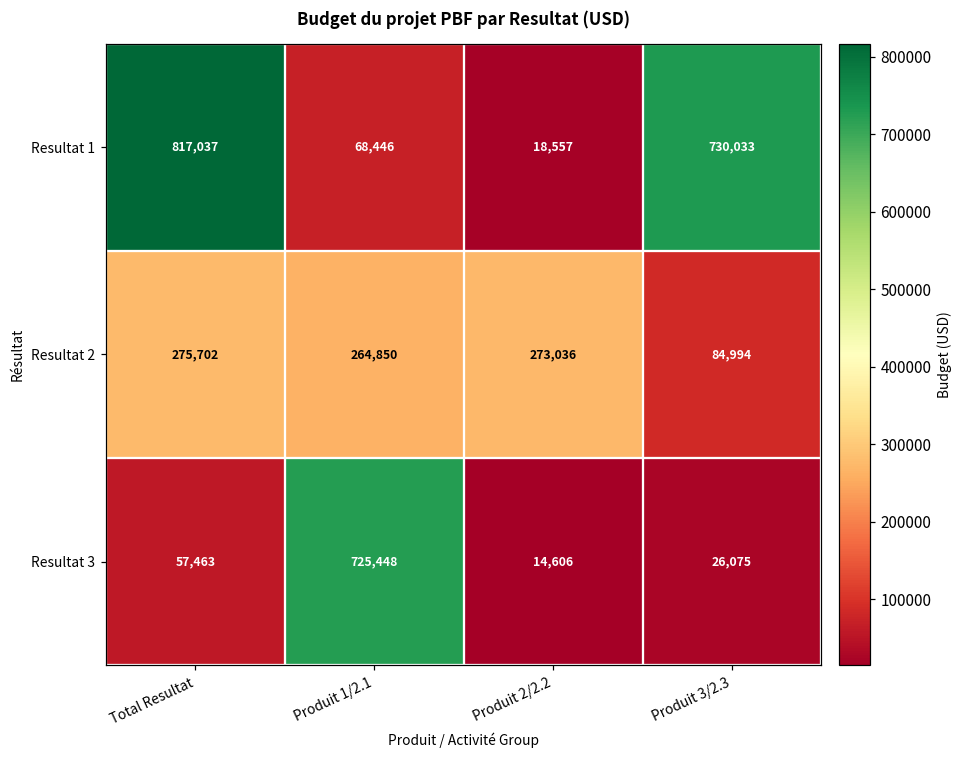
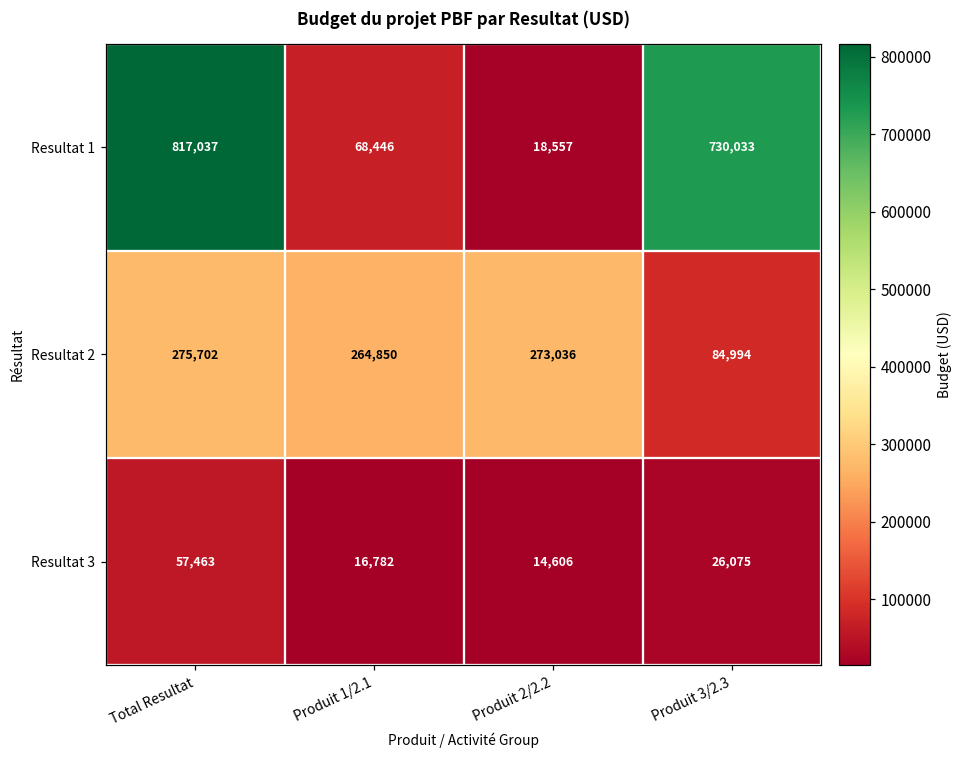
  {
    "Resultat 1": {
      "Total Resultat": "817,037",
      "Produit 1/2.1": "68,446",
      "Produit 2/2.2": "18,557",
      "Produit 3/2.3": "730,033"
    },
    "Resultat 2": {
      "Total Resultat": "275,702",
      "Produit 1/2.1": "264,850",
      "Produit 2/2.2": "273,036",
      "Produit 3/2.3": "84,994"
    },
    "Resultat 3": {
      "Total Resultat": "57,463",
-     "Produit 1/2.1": "725,448",
+     "Produit 1/2.1": "16,782",
      "Produit 2/2.2": "14,606",
      "Produit 3/2.3": "26,075"
    }
  }
